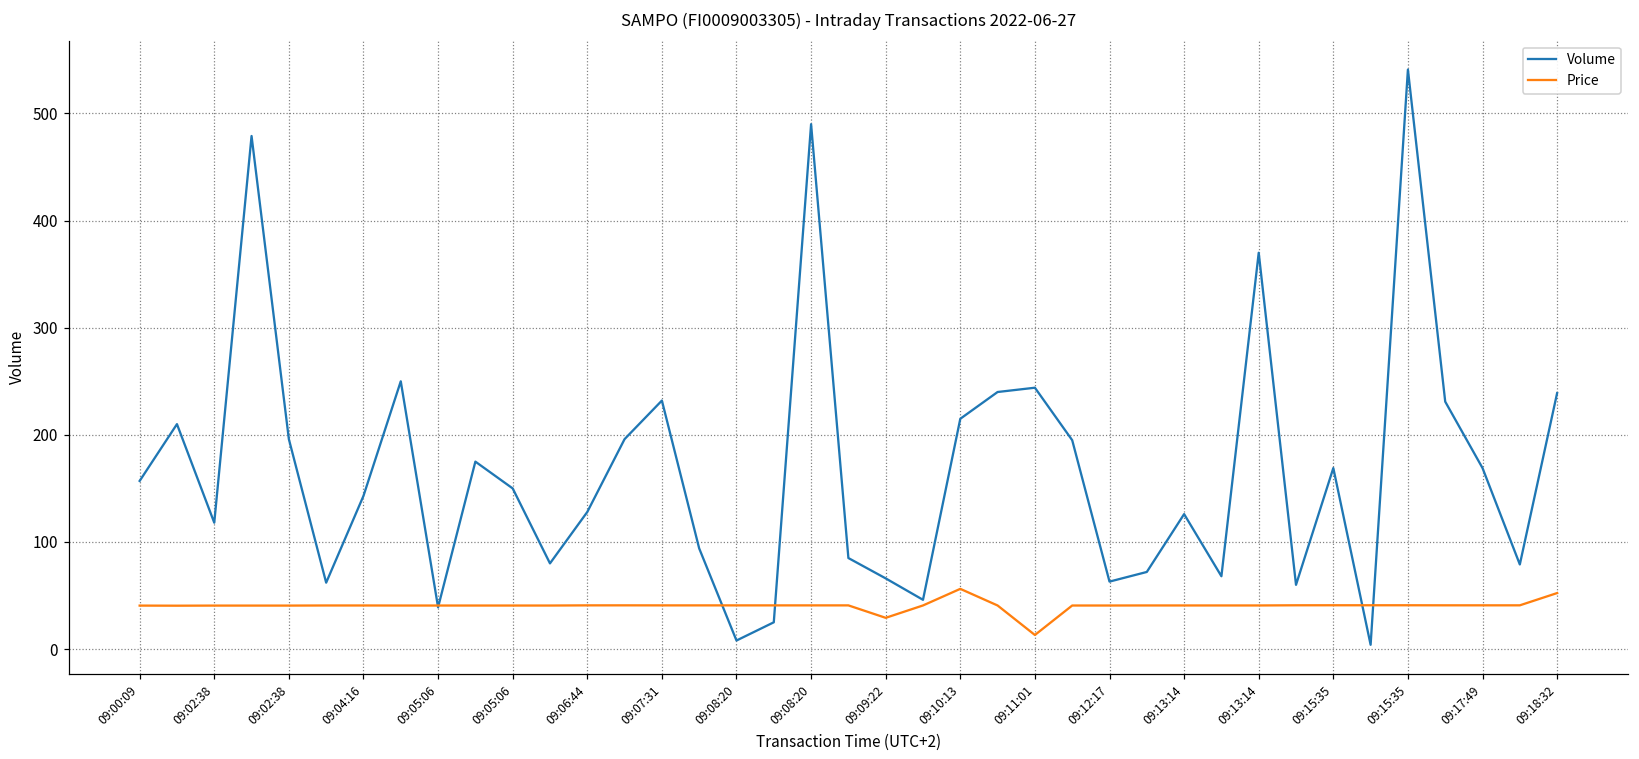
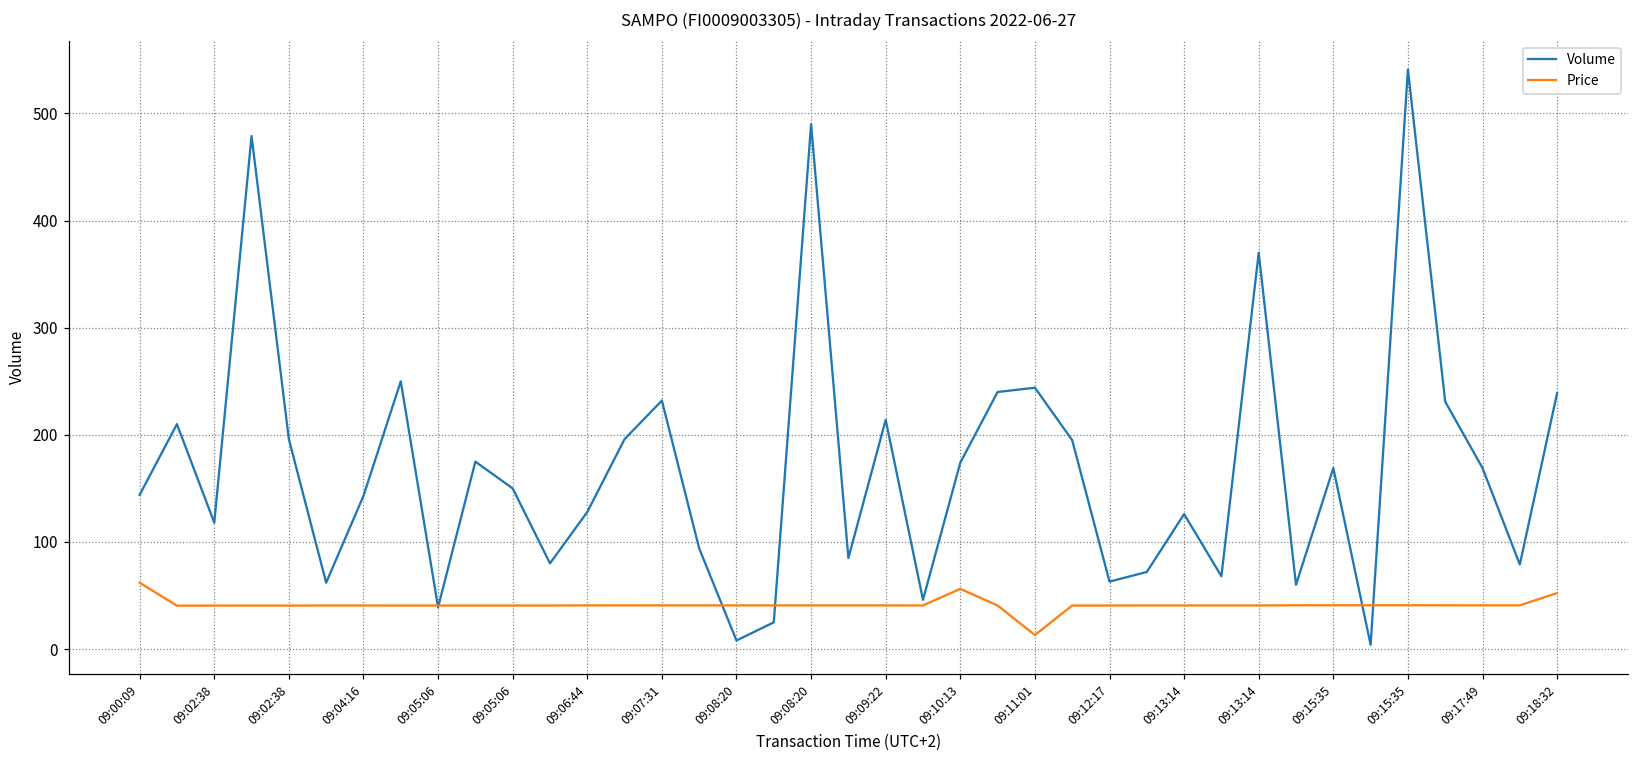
  {
    "Volume": {
-     "09:00:09": 160,
+     "09:00:09": 140,
      "09:06:44": 130,
      "09:07:31": 230,
-     "09:09:22": 70,
-     "09:10:13": 220,
+     "09:09:22": 210,
+     "09:10:13": 170,
      "09:11:01": 240,
      "09:18:32": 240
    },
    "Price": {
-     "09:00:09": 40,
+     "09:00:09": 60,
      "09:06:44": 40,
      "09:07:31": 40,
-     "09:09:22": 30,
+     "09:09:22": 40,
      "09:10:13": 60,
      "09:11:01": 10,
      "09:18:32": 50
    }
  }
